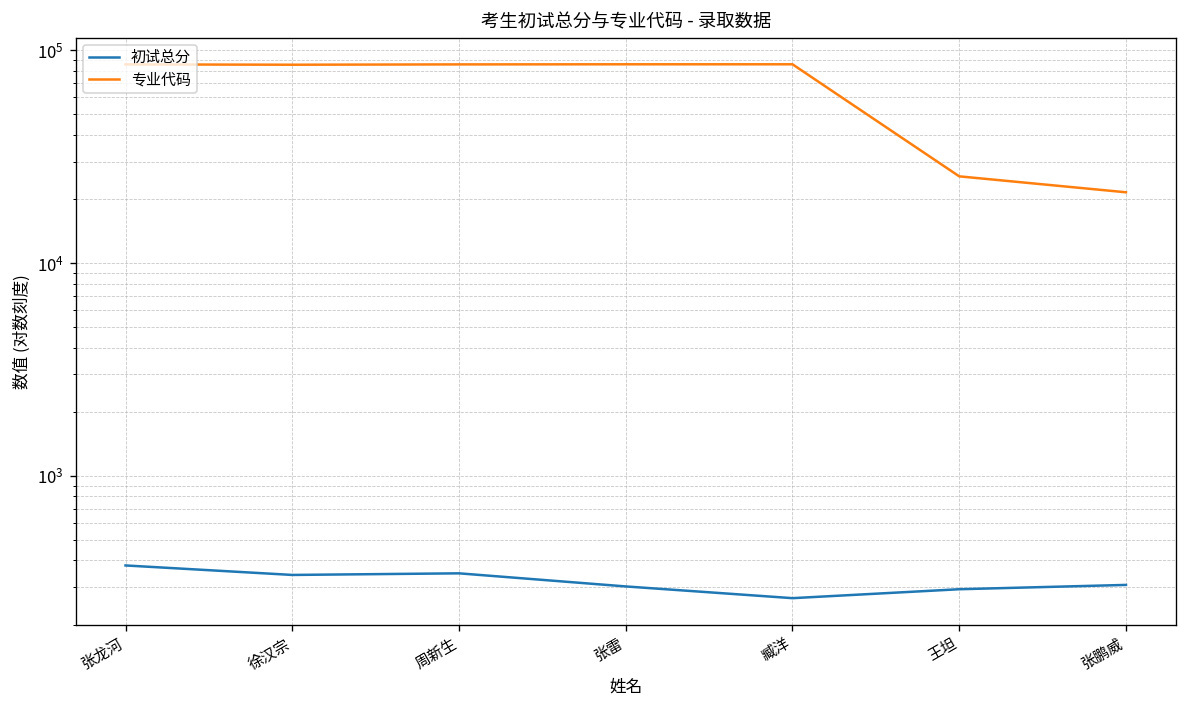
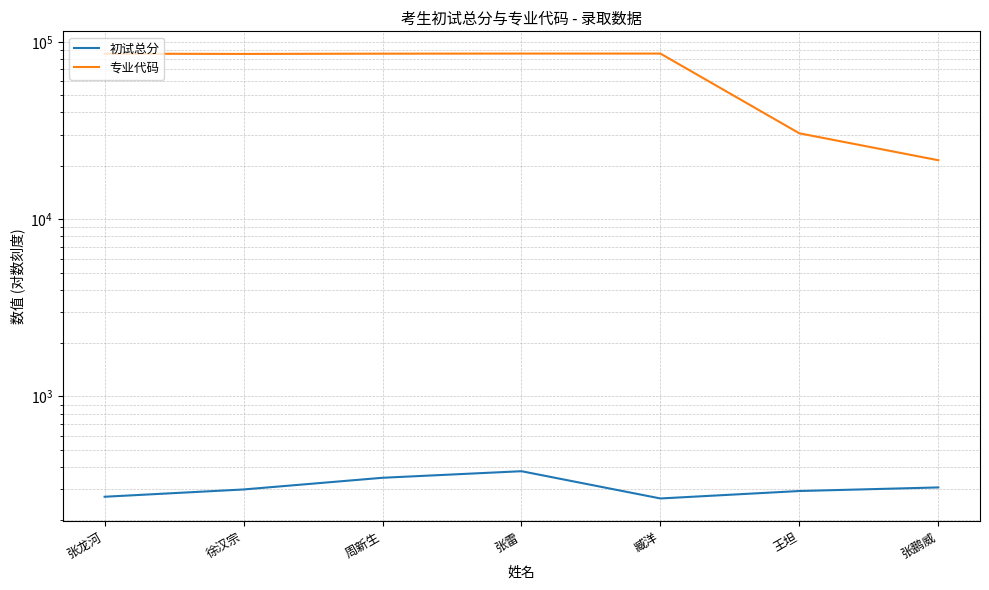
  {
    "初试总分": {
-     "张龙河": 380,
-     "徐汉宗": 340,
+     "张龙河": 270,
+     "徐汉宗": 300,
      "周新生": 350,
-     "张雷": 300,
+     "张雷": 380,
      "臧洋": 270,
      "王坦": 290,
      "张鹏威": 310
    },
    "专业代码": {
      "徐汉宗": 90000,
      "周新生": 90000,
      "张雷": 90000,
      "臧洋": 90000,
-     "王坦": 26000,
+     "王坦": 31000,
      "张鹏威": 22000
    }
  }
